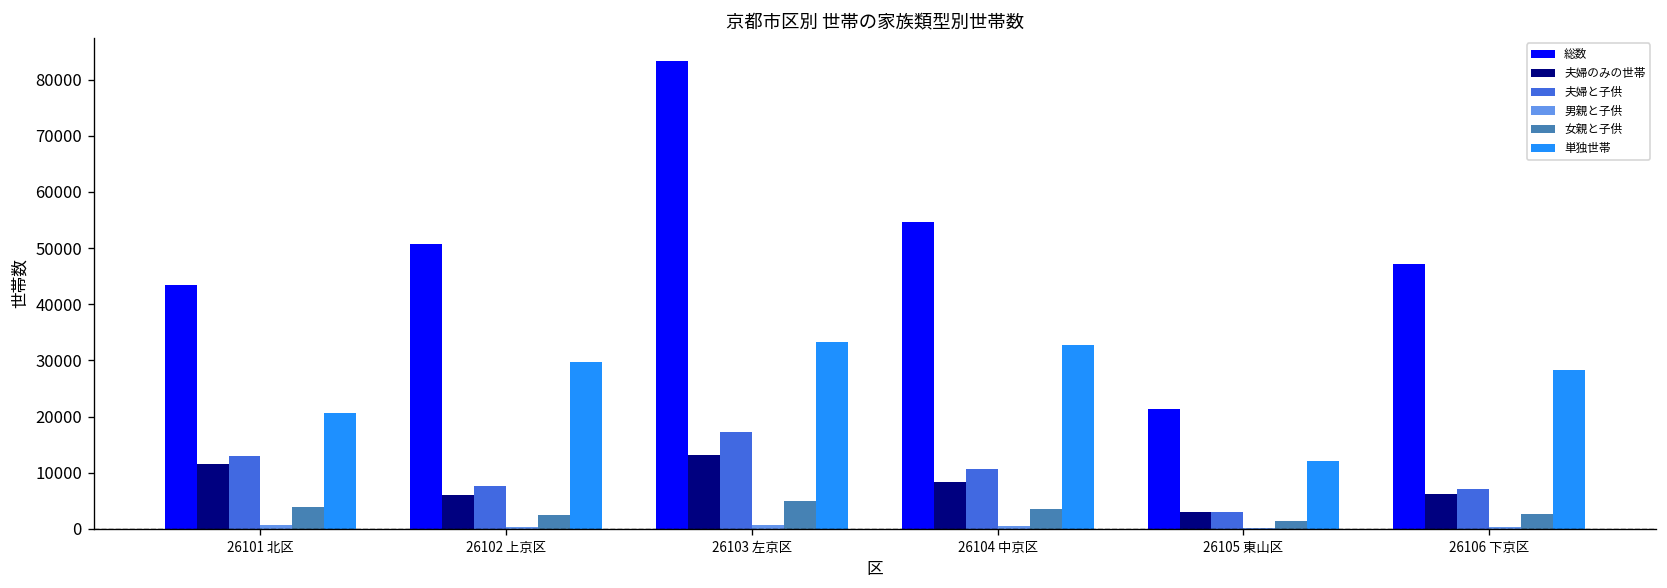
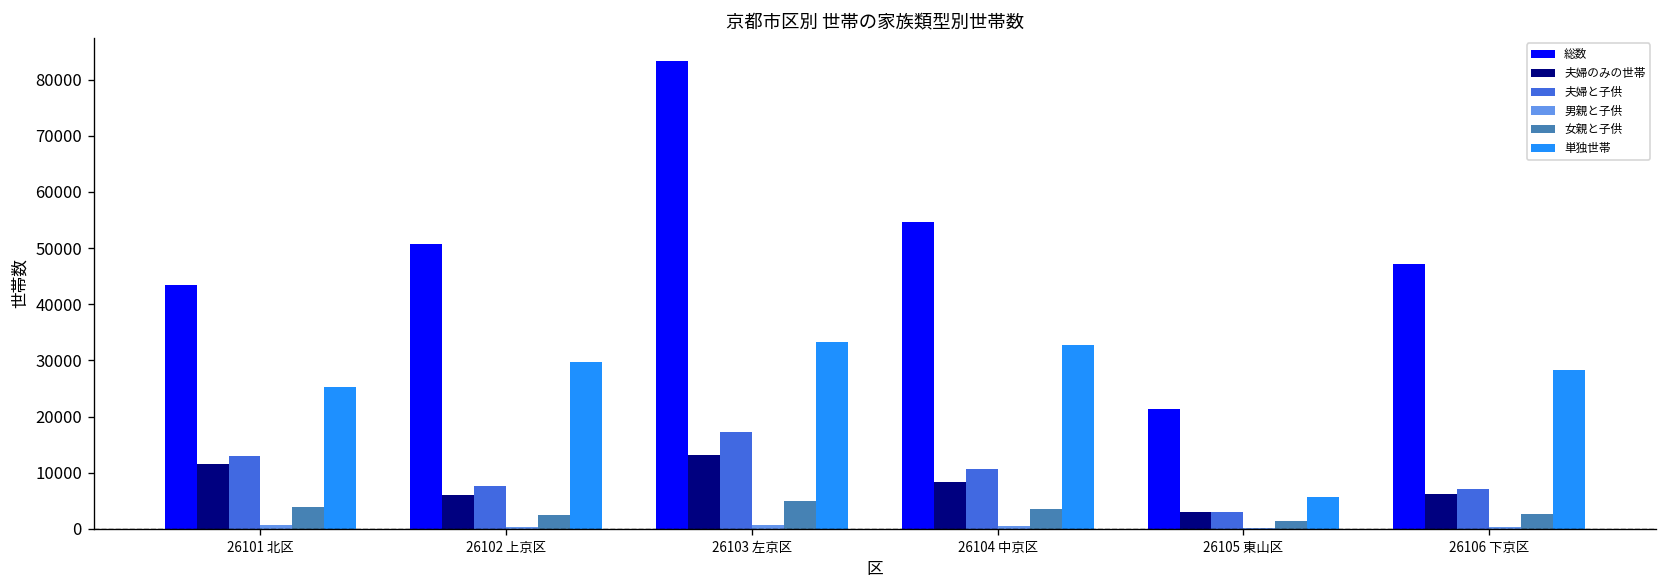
  {
    "総数": {
      "26101 北区": 43000,
      "26102 上京区": 51000,
      "26103 左京区": 83000,
      "26104 中京区": 55000,
      "26105 東山区": 21000,
      "26106 下京区": 47000
    },
    "夫婦のみの世帯": {
      "26101 北区": 12000,
      "26102 上京区": 6000,
      "26103 左京区": 13000,
      "26104 中京区": 8000,
      "26105 東山区": 3000,
      "26106 下京区": 6000
    },
    "単独世帯": {
-     "26101 北区": 21000,
+     "26101 北区": 25000,
      "26102 上京区": 30000,
      "26103 左京区": 33000,
      "26104 中京区": 33000,
-     "26105 東山区": 12000,
+     "26105 東山区": 6000,
      "26106 下京区": 28000
    }
  }
